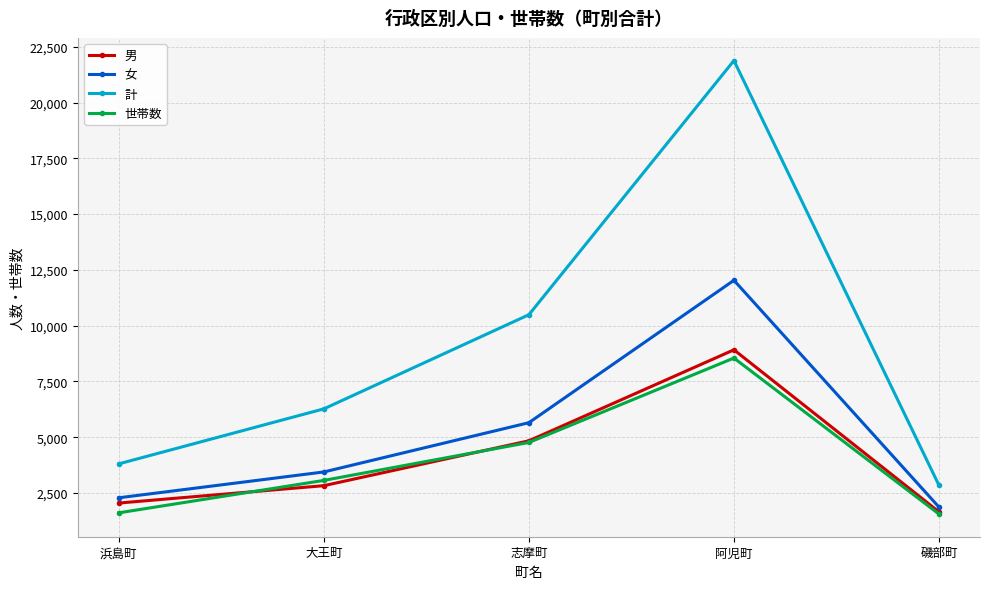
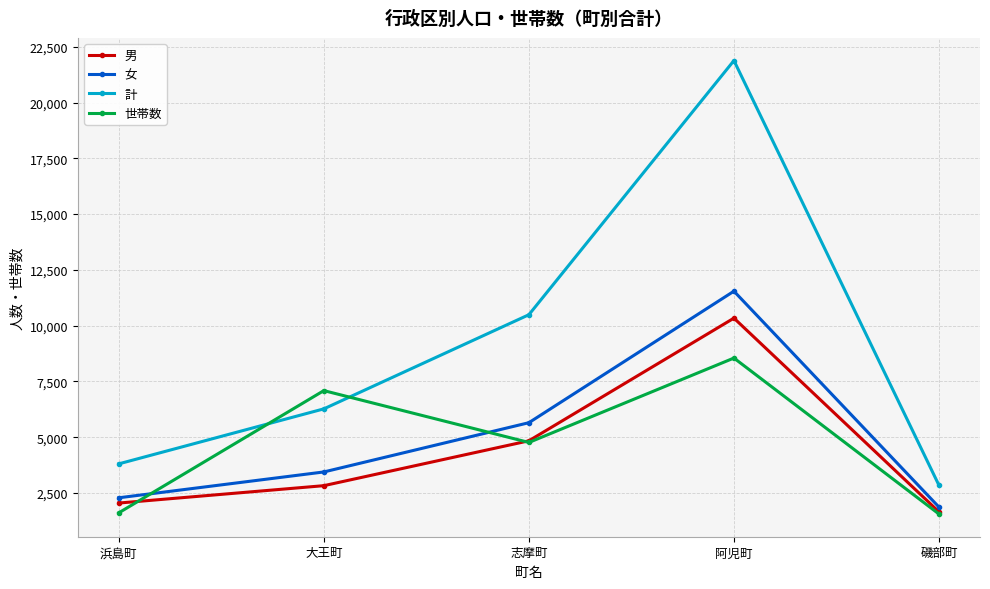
  {
    "男": {
      "浜島町": "2,000",
      "大王町": "2,800",
-     "阿児町": "8,900"
+     "阿児町": "10,300"
    },
    "女": {
      "浜島町": "2,300",
      "大王町": "3,400",
      "志摩町": "5,700",
-     "阿児町": "12,000",
+     "阿児町": "11,500",
      "磯部町": "1,900"
    },
    "計": {
      "浜島町": "3,800",
      "大王町": "6,300",
      "志摩町": "10,500",
      "阿児町": "21,900",
      "磯部町": "2,800"
    },
    "世帯数": {
      "浜島町": "1,600",
-     "大王町": "3,100",
+     "大王町": "7,100",
      "阿児町": "8,500"
    }
  }
